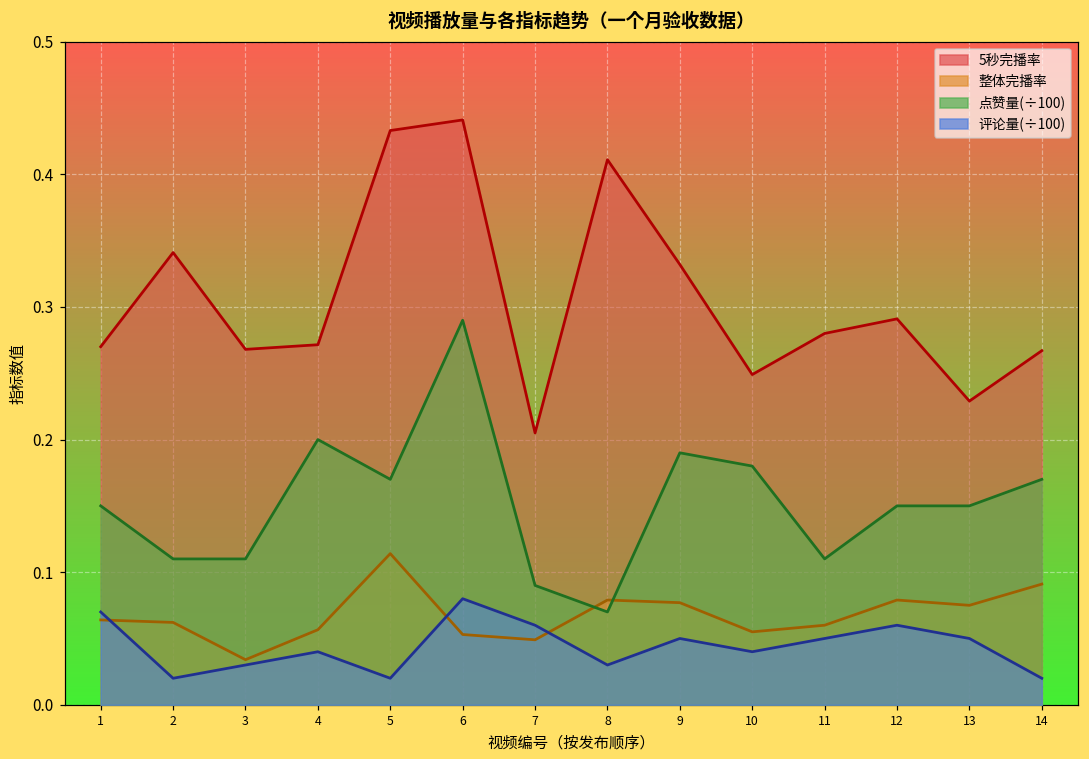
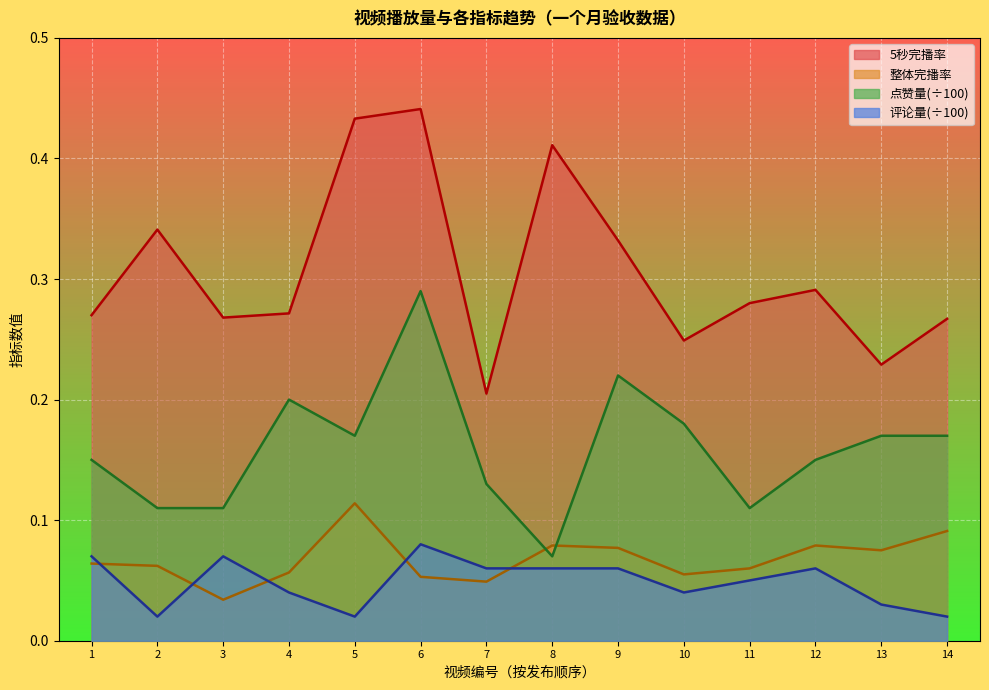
  {
    "点赞量(÷100)": {
      "1": 0.150,
      "2": 0.110,
      "3": 0.110,
      "4": 0.200,
      "5": 0.170,
      "6": 0.290,
-     "7": 0.090,
+     "7": 0.130,
      "8": 0.070,
-     "9": 0.190,
+     "9": 0.220,
      "10": 0.180,
      "11": 0.110,
      "12": 0.150,
-     "13": 0.150,
+     "13": 0.170,
      "14": 0.170
    },
    "评论量(÷100)": {
      "1": 0.070,
      "2": 0.020,
-     "3": 0.030,
+     "3": 0.070,
      "4": 0.040,
      "5": 0.020,
      "6": 0.080,
      "7": 0.060,
-     "8": 0.030,
-     "9": 0.050,
+     "8": 0.060,
+     "9": 0.060,
      "10": 0.040,
      "11": 0.050,
      "12": 0.060,
-     "13": 0.050,
+     "13": 0.030,
      "14": 0.020
    }
  }
